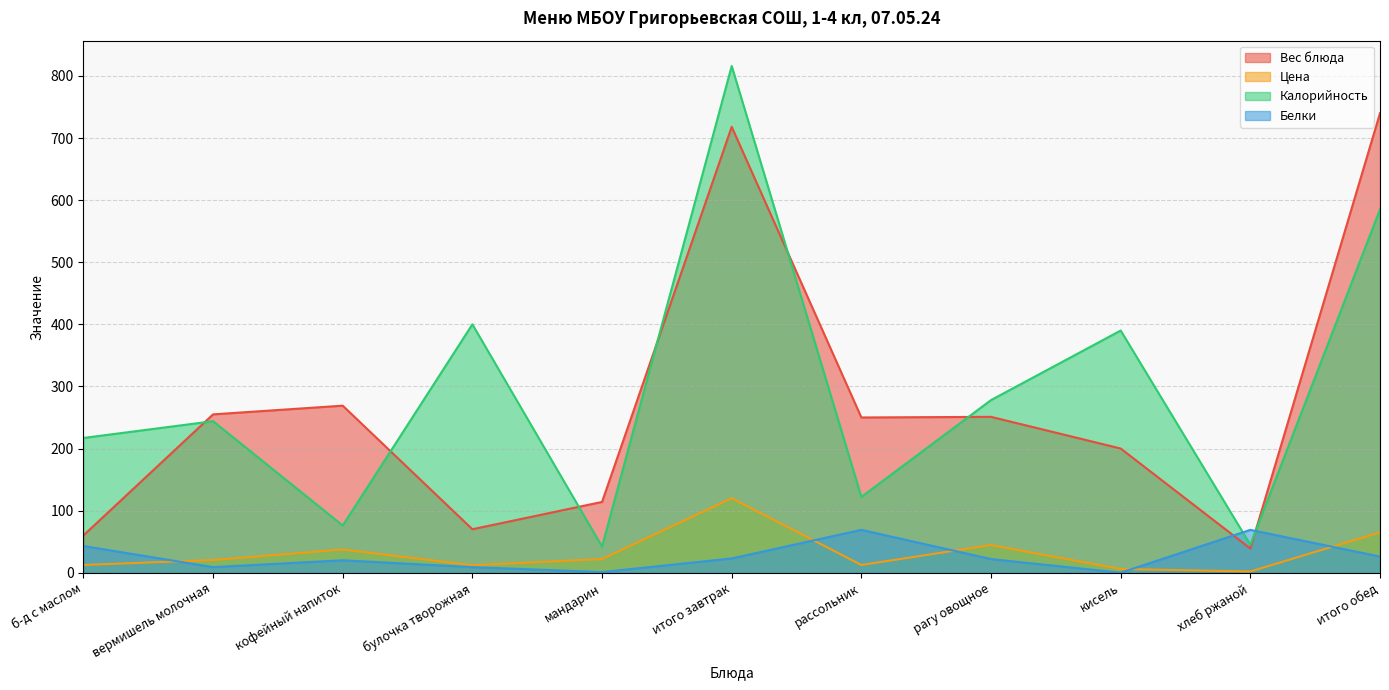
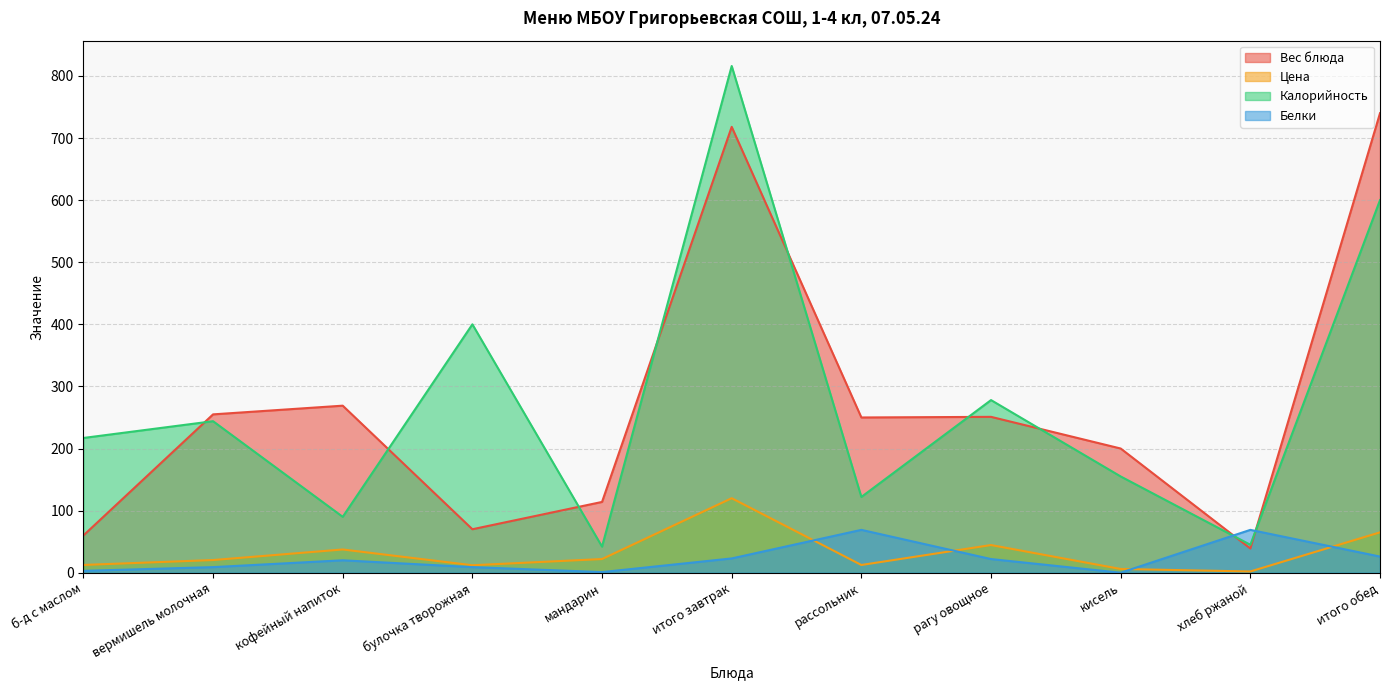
  {
    "Вес блюда": {
      "б-д с маслом": 60,
      "вермишель молочная": 260,
      "кофейный напиток": 270,
      "булочка творожная": 70,
      "мандарин": 110,
      "итого завтрак": 720,
      "рассольник": 250,
      "рагу овощное": 250,
      "кисель": 200,
      "хлеб ржаной": 40,
      "итого обед": 740
    },
    "Цена": {
      "б-д с маслом": 10,
      "вермишель молочная": 20,
      "кофейный напиток": 40,
      "мандарин": 20,
      "итого завтрак": 120,
      "рассольник": 10,
      "рагу овощное": 40,
      "кисель": 10,
      "хлеб ржаной": 0,
      "итого обед": 70
    },
    "Калорийность": {
      "б-д с маслом": 220,
      "вермишель молочная": 240,
-     "кофейный напиток": 80,
+     "кофейный напиток": 90,
      "булочка творожная": 400,
      "мандарин": 40,
      "итого завтрак": 820,
      "рассольник": 120,
      "рагу овощное": 280,
-     "кисель": 390,
+     "кисель": 160,
      "хлеб ржаной": 50,
-     "итого обед": 590
+     "итого обед": 600
    },
    "Белки": {
-     "б-д с маслом": 40,
+     "б-д с маслом": 0,
      "вермишель молочная": 10,
      "кофейный напиток": 20,
      "мандарин": 0,
      "итого завтрак": 20,
      "рассольник": 70,
      "рагу овощное": 20,
      "кисель": 0,
      "хлеб ржаной": 70,
      "итого обед": 30
    }
  }
